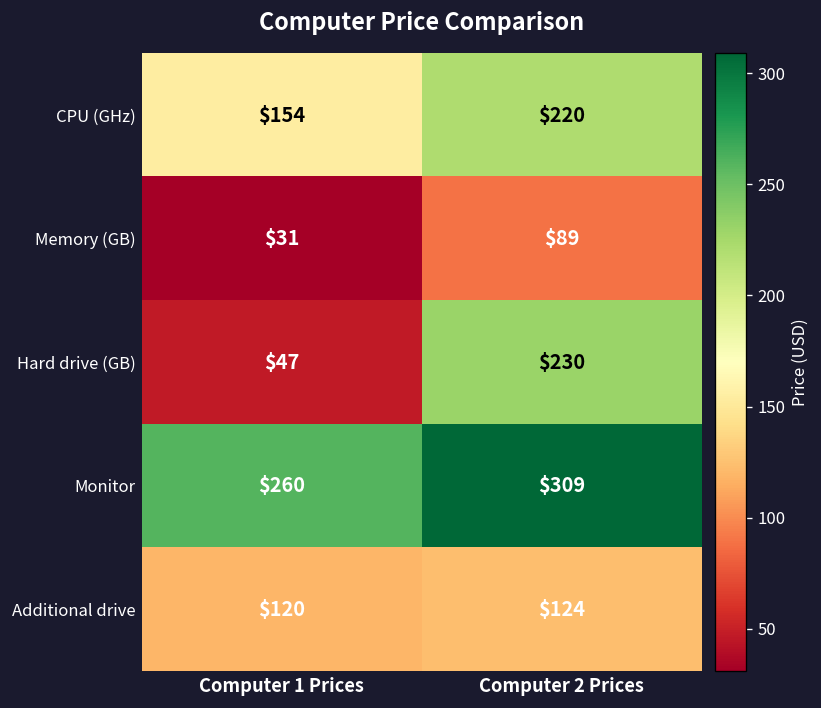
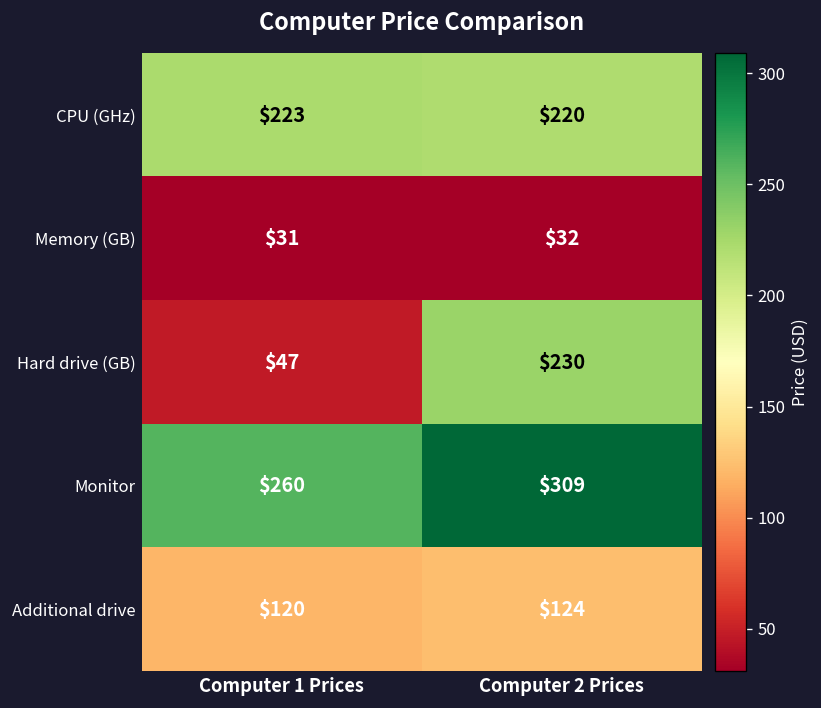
  {
    "CPU (GHz)": {
-     "Computer 1 Prices": "$154",
+     "Computer 1 Prices": "$223",
      "Computer 2 Prices": "$220"
    },
    "Memory (GB)": {
      "Computer 1 Prices": "$31",
-     "Computer 2 Prices": "$89"
+     "Computer 2 Prices": "$32"
    },
    "Hard drive (GB)": {
      "Computer 1 Prices": "$47",
      "Computer 2 Prices": "$230"
    },
    "Monitor": {
      "Computer 1 Prices": "$260",
      "Computer 2 Prices": "$309"
    },
    "Additional drive": {
      "Computer 1 Prices": "$120",
      "Computer 2 Prices": "$124"
    }
  }
